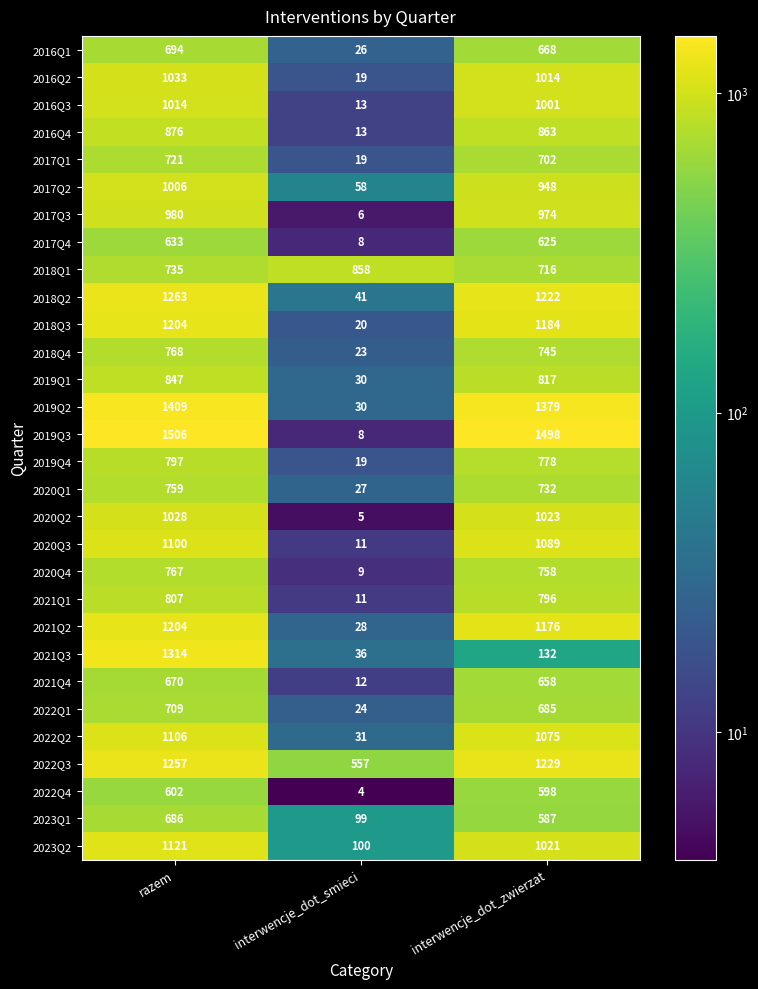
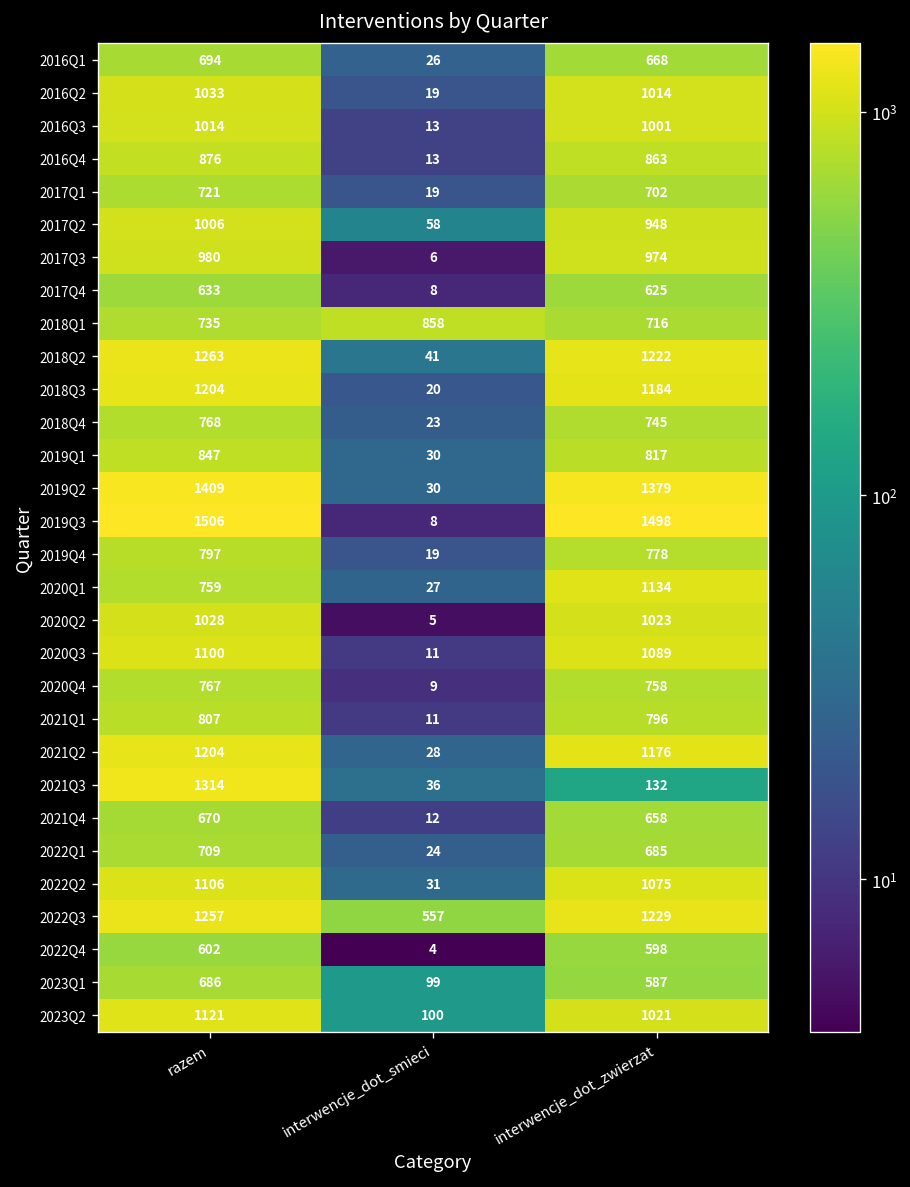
  {
    "2016Q1": {
      "razem": 694,
      "interwencje_dot_smieci": 26,
      "interwencje_dot_zwierzat": 668
    },
    "2016Q2": {
      "razem": 1033,
      "interwencje_dot_smieci": 19,
      "interwencje_dot_zwierzat": 1014
    },
    "2016Q3": {
      "razem": 1014,
      "interwencje_dot_smieci": 13,
      "interwencje_dot_zwierzat": 1001
    },
    "2016Q4": {
      "razem": 876,
      "interwencje_dot_smieci": 13,
      "interwencje_dot_zwierzat": 863
    },
    "2017Q1": {
      "razem": 721,
      "interwencje_dot_smieci": 19,
      "interwencje_dot_zwierzat": 702
    },
    "2017Q2": {
      "razem": 1006,
      "interwencje_dot_smieci": 58,
      "interwencje_dot_zwierzat": 948
    },
    "2017Q3": {
      "razem": 980,
      "interwencje_dot_smieci": 6,
      "interwencje_dot_zwierzat": 974
    },
    "2017Q4": {
      "razem": 633,
      "interwencje_dot_smieci": 8,
      "interwencje_dot_zwierzat": 625
    },
    "2018Q1": {
      "razem": 735,
      "interwencje_dot_smieci": 858,
      "interwencje_dot_zwierzat": 716
    },
    "2018Q2": {
      "razem": 1263,
      "interwencje_dot_smieci": 41,
      "interwencje_dot_zwierzat": 1222
    },
    "2018Q3": {
      "razem": 1204,
      "interwencje_dot_smieci": 20,
      "interwencje_dot_zwierzat": 1184
    },
    "2018Q4": {
      "razem": 768,
      "interwencje_dot_smieci": 23,
      "interwencje_dot_zwierzat": 745
    },
    "2019Q1": {
      "razem": 847,
      "interwencje_dot_smieci": 30,
      "interwencje_dot_zwierzat": 817
    },
    "2019Q2": {
      "razem": 1409,
      "interwencje_dot_smieci": 30,
      "interwencje_dot_zwierzat": 1379
    },
    "2019Q3": {
      "razem": 1506,
      "interwencje_dot_smieci": 8,
      "interwencje_dot_zwierzat": 1498
    },
    "2019Q4": {
      "razem": 797,
      "interwencje_dot_smieci": 19,
      "interwencje_dot_zwierzat": 778
    },
    "2020Q1": {
      "razem": 759,
      "interwencje_dot_smieci": 27,
-     "interwencje_dot_zwierzat": 732
+     "interwencje_dot_zwierzat": 1134
    },
    "2020Q2": {
      "razem": 1028,
      "interwencje_dot_smieci": 5,
      "interwencje_dot_zwierzat": 1023
    },
    "2020Q3": {
      "razem": 1100,
      "interwencje_dot_smieci": 11,
      "interwencje_dot_zwierzat": 1089
    },
    "2020Q4": {
      "razem": 767,
      "interwencje_dot_smieci": 9,
      "interwencje_dot_zwierzat": 758
    },
    "2021Q1": {
      "razem": 807,
      "interwencje_dot_smieci": 11,
      "interwencje_dot_zwierzat": 796
    },
    "2021Q2": {
      "razem": 1204,
      "interwencje_dot_smieci": 28,
      "interwencje_dot_zwierzat": 1176
    },
    "2021Q3": {
      "razem": 1314,
      "interwencje_dot_smieci": 36,
      "interwencje_dot_zwierzat": 132
    },
    "2021Q4": {
      "razem": 670,
      "interwencje_dot_smieci": 12,
      "interwencje_dot_zwierzat": 658
    },
    "2022Q1": {
      "razem": 709,
      "interwencje_dot_smieci": 24,
      "interwencje_dot_zwierzat": 685
    },
    "2022Q2": {
      "razem": 1106,
      "interwencje_dot_smieci": 31,
      "interwencje_dot_zwierzat": 1075
    },
    "2022Q3": {
      "razem": 1257,
      "interwencje_dot_smieci": 557,
      "interwencje_dot_zwierzat": 1229
    },
    "2022Q4": {
      "razem": 602,
      "interwencje_dot_smieci": 4,
      "interwencje_dot_zwierzat": 598
    },
    "2023Q1": {
      "razem": 686,
      "interwencje_dot_smieci": 99,
      "interwencje_dot_zwierzat": 587
    },
    "2023Q2": {
      "razem": 1121,
      "interwencje_dot_smieci": 100,
      "interwencje_dot_zwierzat": 1021
    }
  }
